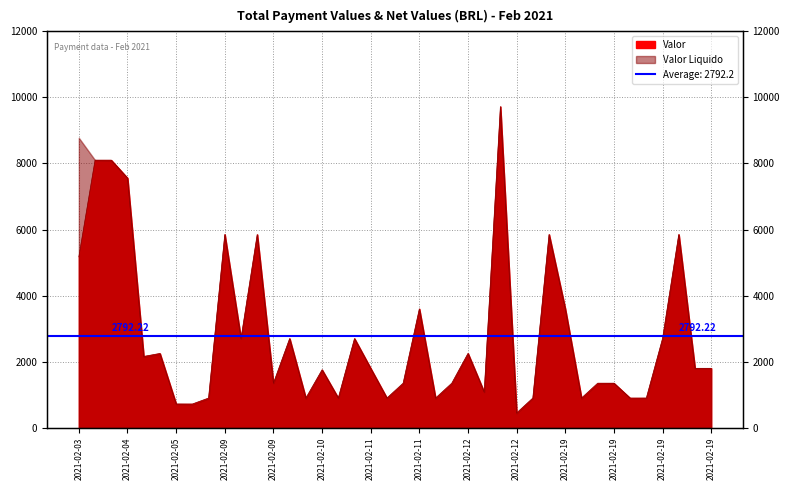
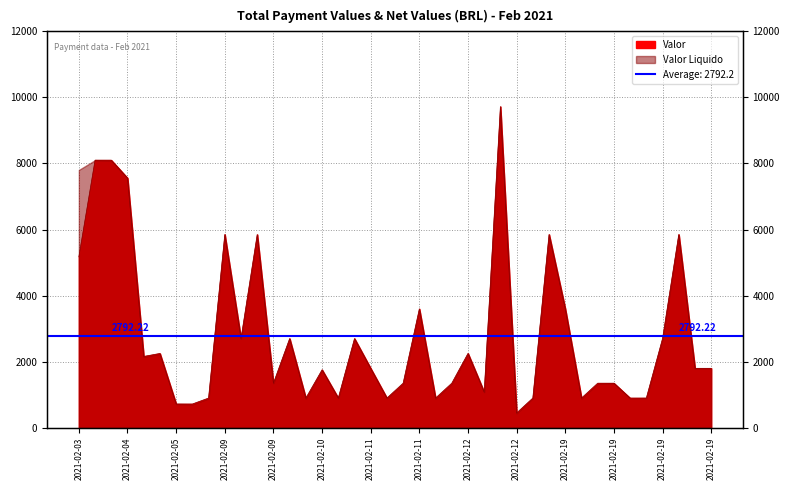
  {
    "Valor": {
      "2021-02-03": 5200
    },
    "Valor Liquido": {
-     "2021-02-03": 8800
+     "2021-02-03": 7800
    }
  }
